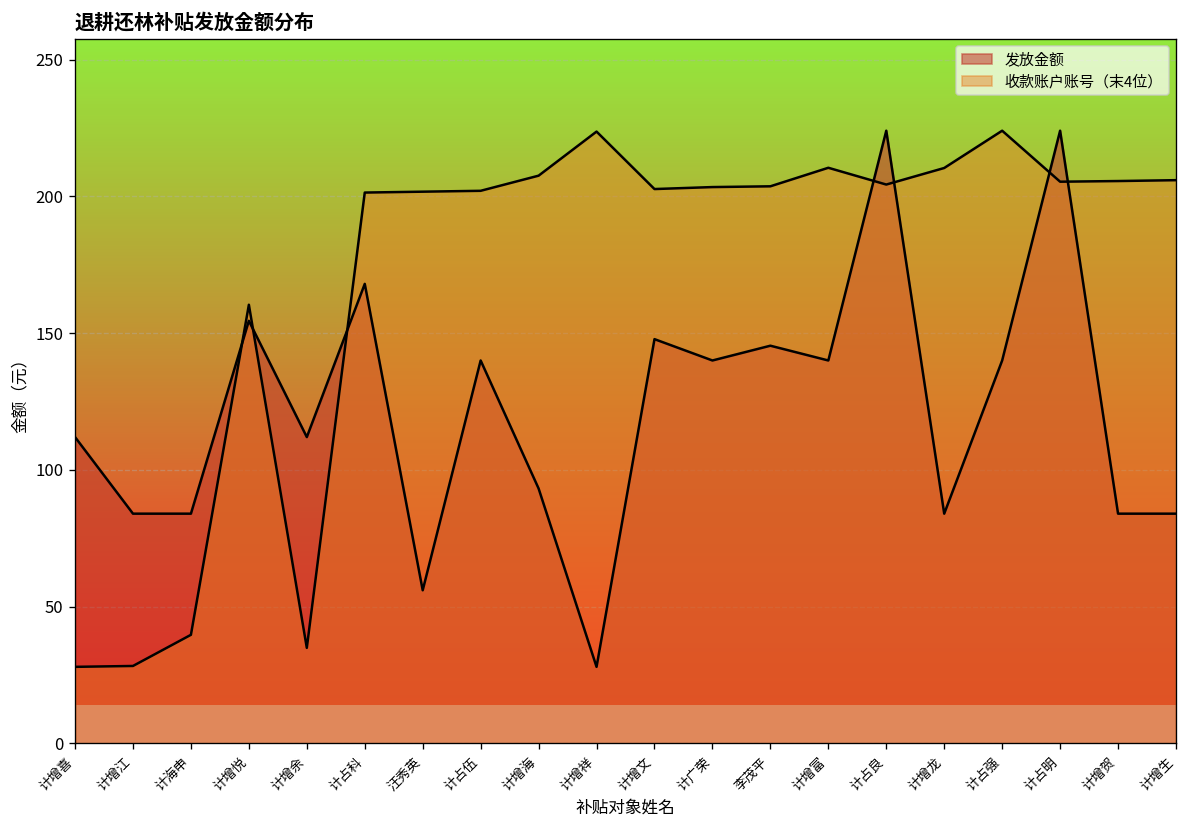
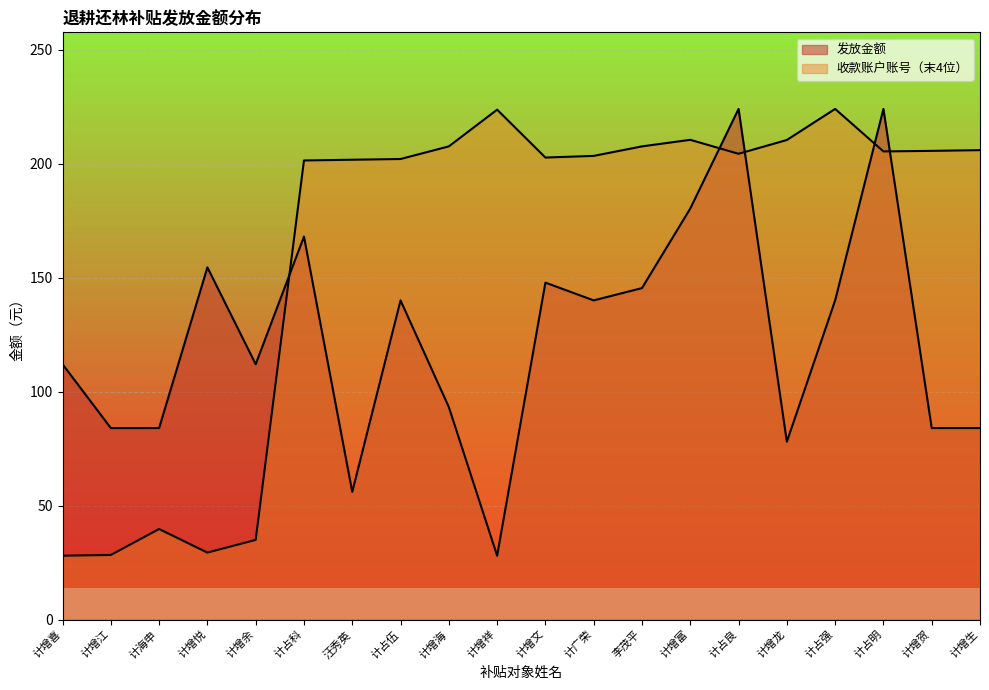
  {
    "发放金额": {
      "计增喜": 112,
      "计增江": 84,
      "计海申": 84,
      "计增悦": 155,
      "计增余": 112,
      "计占科": 168,
      "汪秀英": 56,
      "计占伍": 140,
      "计增海": 93,
      "计增祥": 28,
      "计增文": 148,
      "计广荣": 140,
      "李茂平": 145,
-     "计增富": 140,
+     "计增富": 180,
      "计占良": 224,
-     "计增龙": 84,
+     "计增龙": 78,
      "计占强": 140,
      "计占明": 224,
      "计增贺": 84,
      "计增生": 84
    },
    "收款账户账号（末4位）": {
      "计增喜": 28,
      "计增江": 28,
      "计海申": 40,
-     "计增悦": 160,
+     "计增悦": 29,
      "计增余": 35,
      "计占科": 201,
      "汪秀英": 202,
      "计占伍": 202,
      "计增海": 208,
      "计增祥": 224,
      "计增文": 203,
      "计广荣": 203,
-     "李茂平": 204,
+     "李茂平": 208,
      "计增富": 210,
      "计占良": 204,
      "计增龙": 210,
      "计占强": 224,
      "计占明": 205,
      "计增贺": 206,
      "计增生": 206
    }
  }
